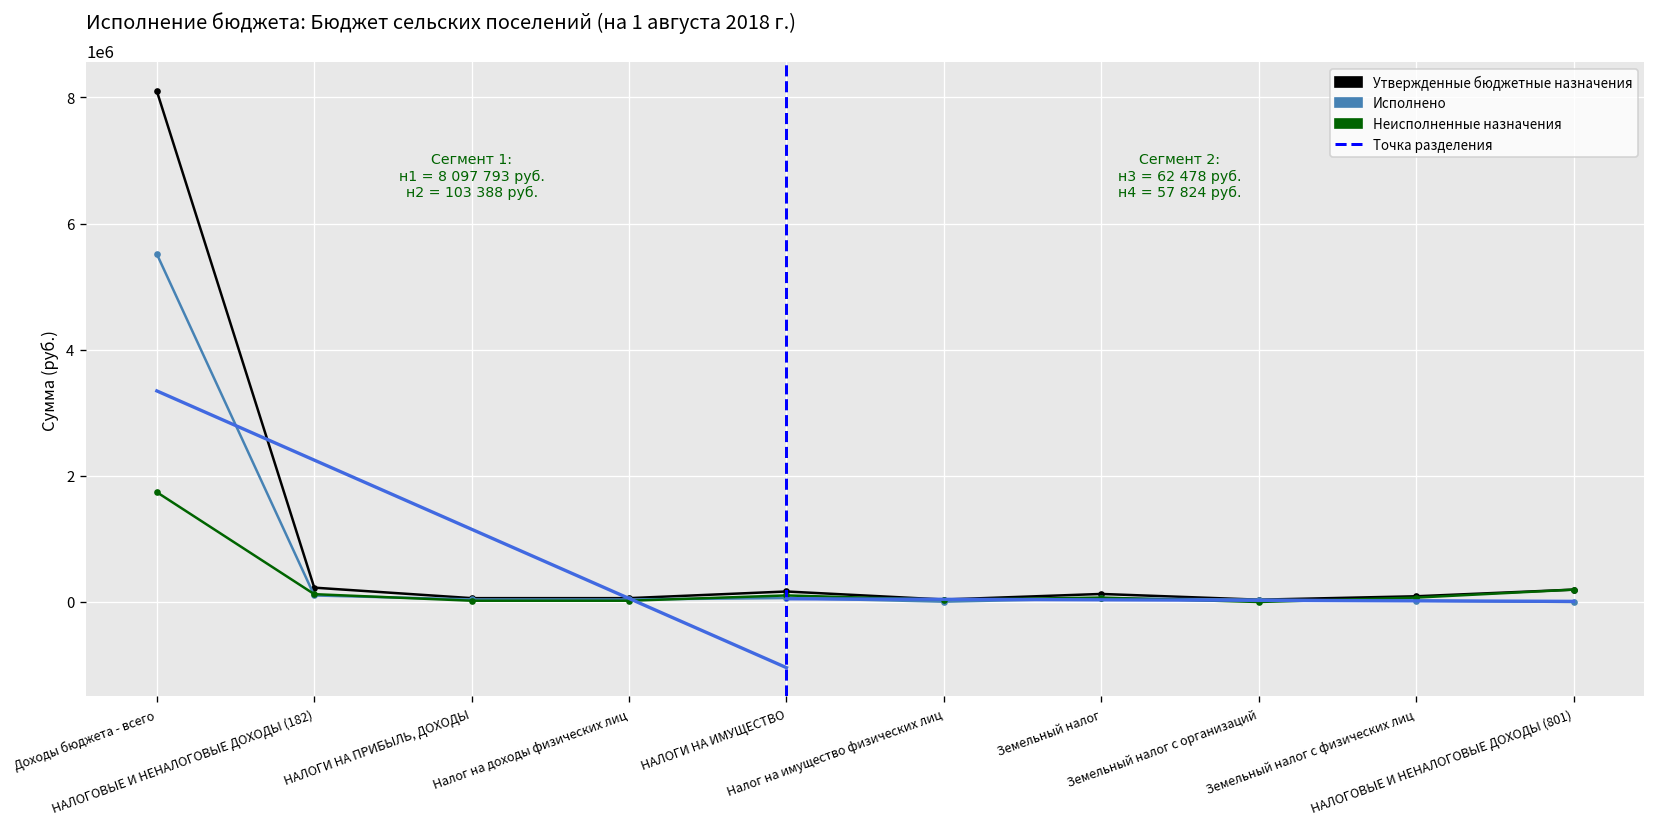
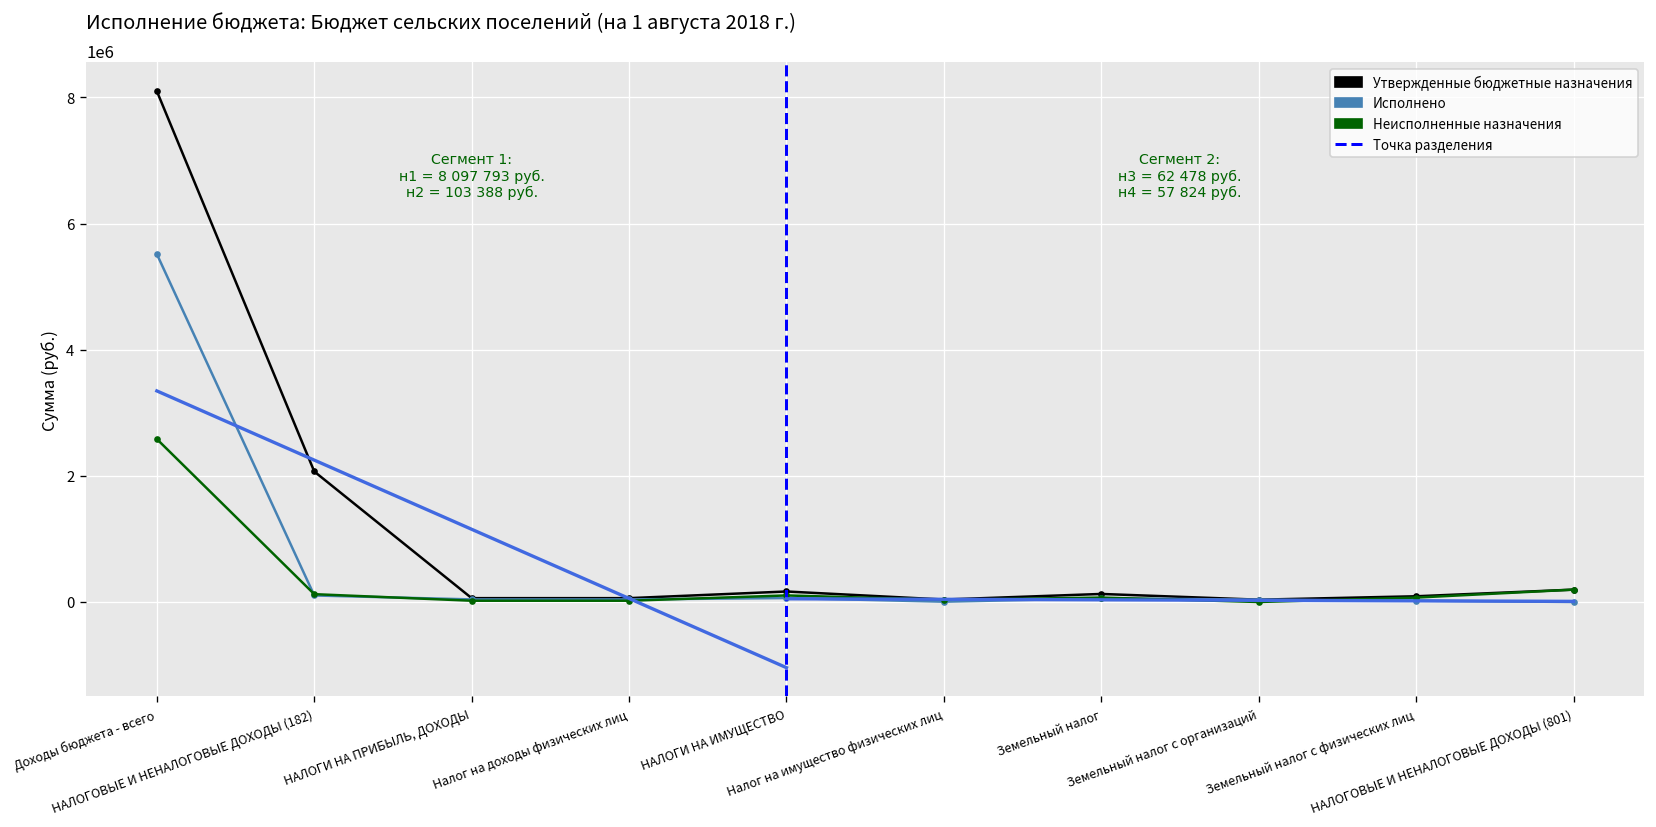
  {
    "Утвержденные бюджетные назначения": {
      "Доходы бюджета - всего": 8100000,
-     "НАЛОГОВЫЕ И НЕНАЛОГОВЫЕ ДОХОДЫ (182)": 200000,
+     "НАЛОГОВЫЕ И НЕНАЛОГОВЫЕ ДОХОДЫ (182)": 2100000,
      "НАЛОГИ НА ИМУЩЕСТВО": 200000,
      "Земельный налог": 100000
    },
    "Неисполненные назначения": {
-     "Доходы бюджета - всего": 1700000
+     "Доходы бюджета - всего": 2600000
    }
  }
